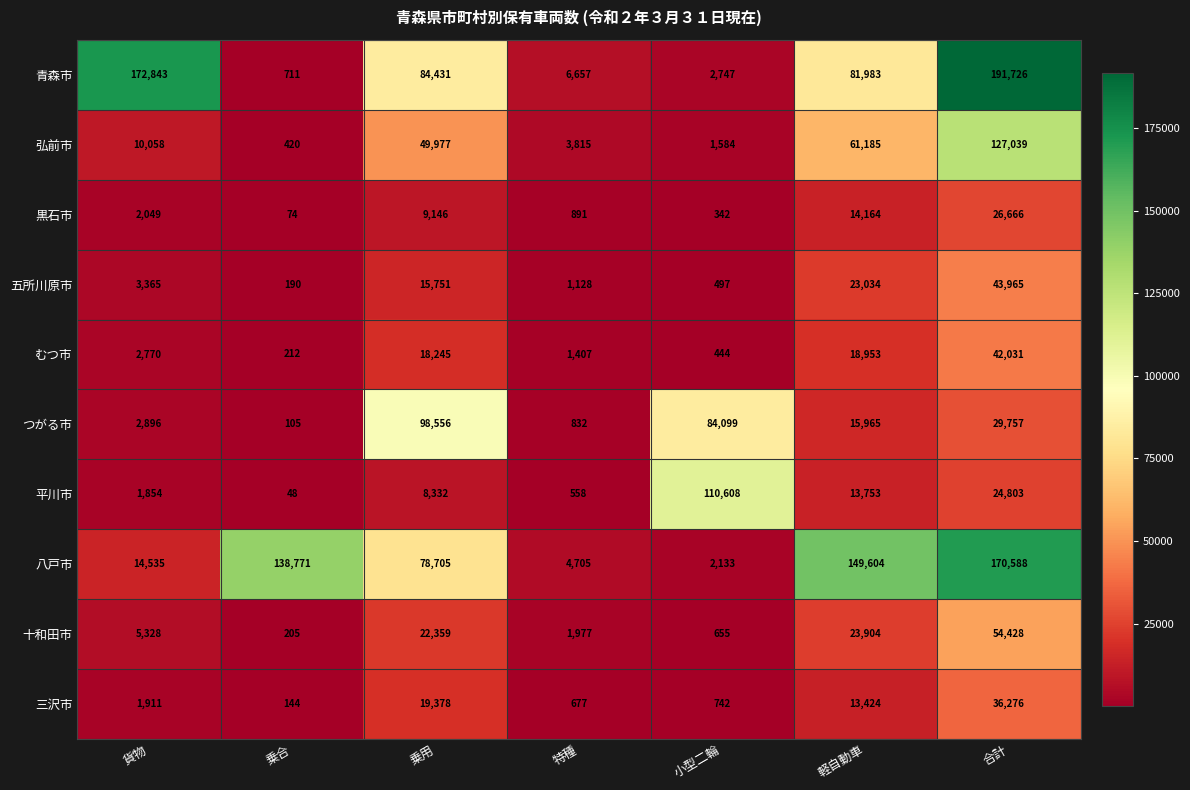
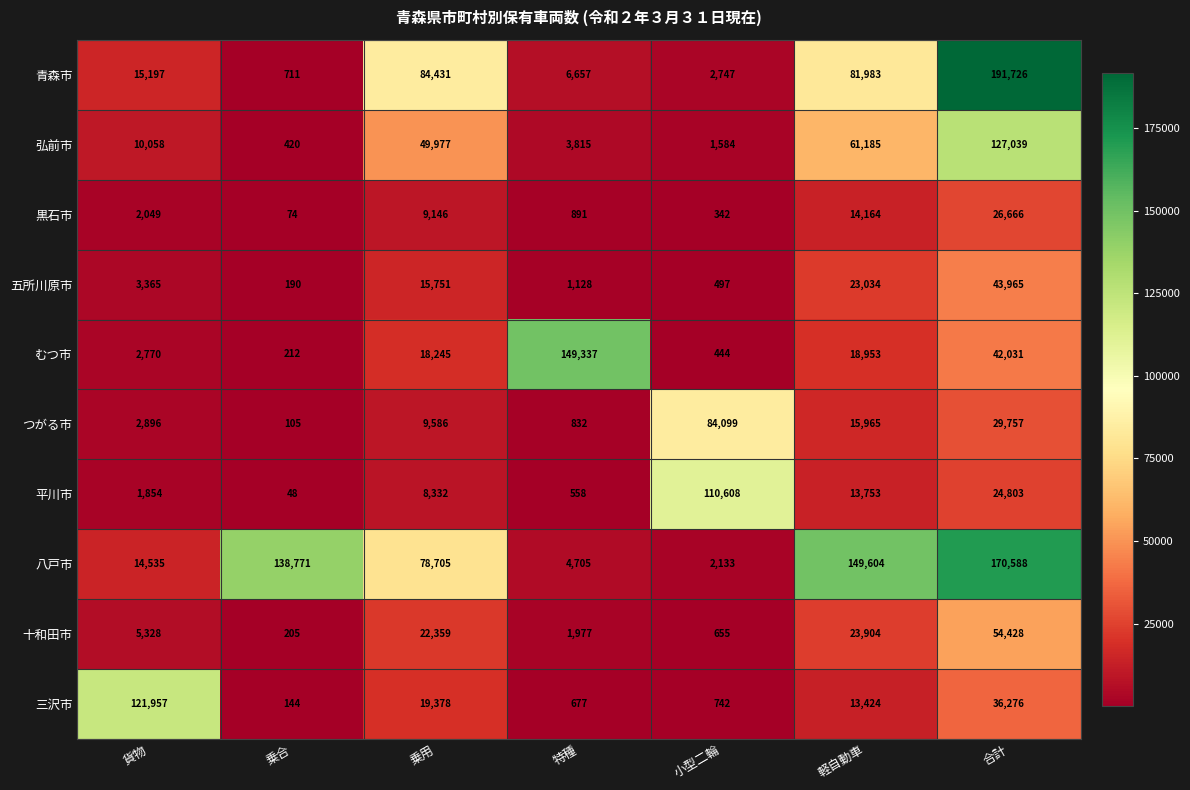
  {
    "青森市": {
-     "貨物": "172,843",
+     "貨物": "15,197",
      "乗合": "711",
      "乗用": "84,431",
      "特種": "6,657",
      "小型二輪": "2,747",
      "軽自動車": "81,983",
      "合計": "191,726"
    },
    "弘前市": {
      "貨物": "10,058",
      "乗合": "420",
      "乗用": "49,977",
      "特種": "3,815",
      "小型二輪": "1,584",
      "軽自動車": "61,185",
      "合計": "127,039"
    },
    "黒石市": {
      "貨物": "2,049",
      "乗合": "74",
      "乗用": "9,146",
      "特種": "891",
      "小型二輪": "342",
      "軽自動車": "14,164",
      "合計": "26,666"
    },
    "五所川原市": {
      "貨物": "3,365",
      "乗合": "190",
      "乗用": "15,751",
      "特種": "1,128",
      "小型二輪": "497",
      "軽自動車": "23,034",
      "合計": "43,965"
    },
    "むつ市": {
      "貨物": "2,770",
      "乗合": "212",
      "乗用": "18,245",
-     "特種": "1,407",
+     "特種": "149,337",
      "小型二輪": "444",
      "軽自動車": "18,953",
      "合計": "42,031"
    },
    "つがる市": {
      "貨物": "2,896",
      "乗合": "105",
-     "乗用": "98,556",
+     "乗用": "9,586",
      "特種": "832",
      "小型二輪": "84,099",
      "軽自動車": "15,965",
      "合計": "29,757"
    },
    "平川市": {
      "貨物": "1,854",
      "乗合": "48",
      "乗用": "8,332",
      "特種": "558",
      "小型二輪": "110,608",
      "軽自動車": "13,753",
      "合計": "24,803"
    },
    "八戸市": {
      "貨物": "14,535",
      "乗合": "138,771",
      "乗用": "78,705",
      "特種": "4,705",
      "小型二輪": "2,133",
      "軽自動車": "149,604",
      "合計": "170,588"
    },
    "十和田市": {
      "貨物": "5,328",
      "乗合": "205",
      "乗用": "22,359",
      "特種": "1,977",
      "小型二輪": "655",
      "軽自動車": "23,904",
      "合計": "54,428"
    },
    "三沢市": {
-     "貨物": "1,911",
+     "貨物": "121,957",
      "乗合": "144",
      "乗用": "19,378",
      "特種": "677",
      "小型二輪": "742",
      "軽自動車": "13,424",
      "合計": "36,276"
    }
  }
